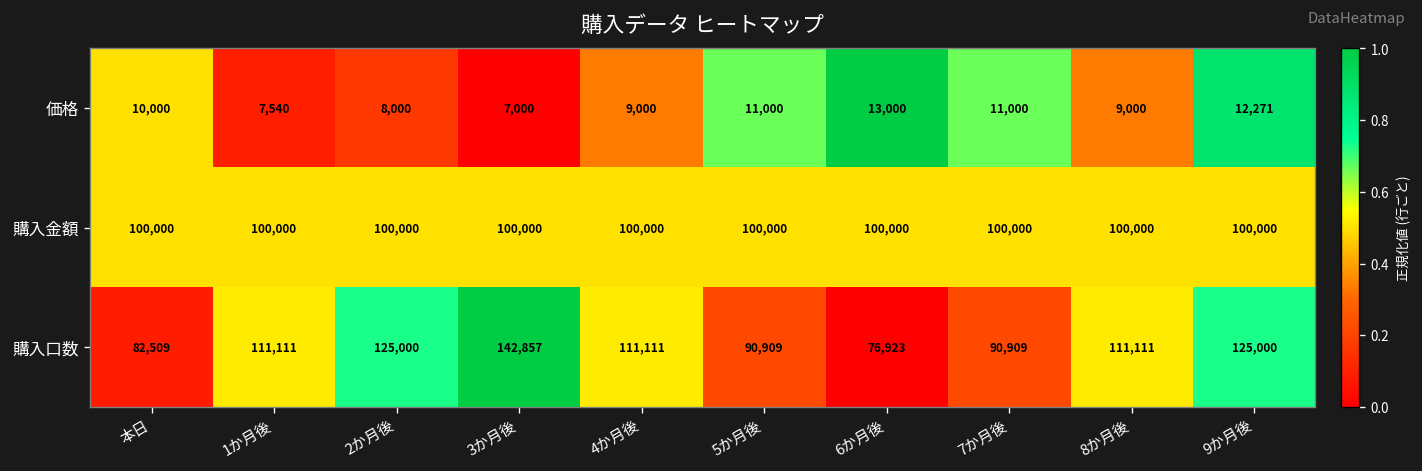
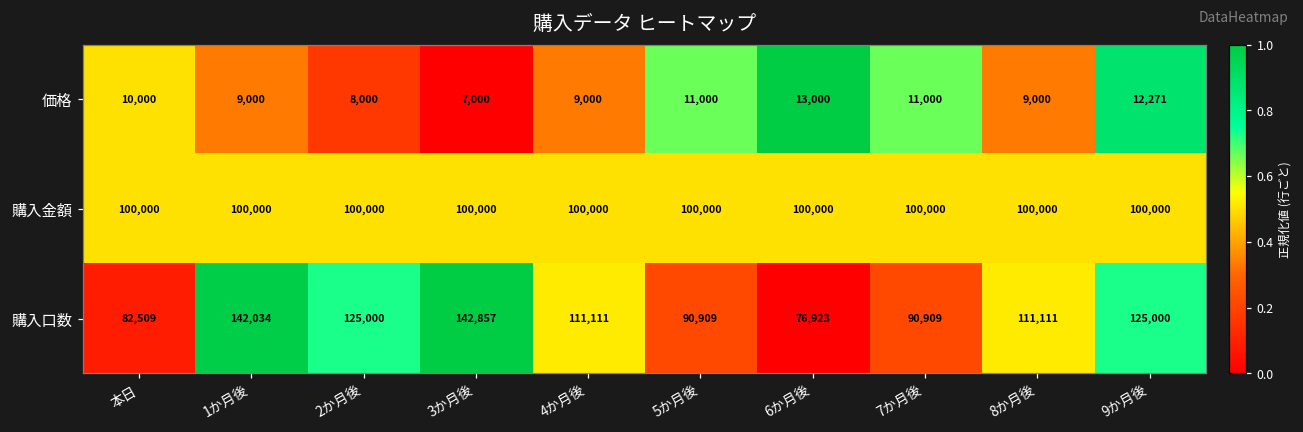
  {
    "価格": {
      "本日": "10,000",
-     "1か月後": "7,540",
+     "1か月後": "9,000",
      "2か月後": "8,000",
      "3か月後": "7,000",
      "4か月後": "9,000",
      "5か月後": "11,000",
      "6か月後": "13,000",
      "7か月後": "11,000",
      "8か月後": "9,000",
      "9か月後": "12,271"
    },
    "購入金額": {
      "本日": "100,000",
      "1か月後": "100,000",
      "2か月後": "100,000",
      "3か月後": "100,000",
      "4か月後": "100,000",
      "5か月後": "100,000",
      "6か月後": "100,000",
      "7か月後": "100,000",
      "8か月後": "100,000",
      "9か月後": "100,000"
    },
    "購入口数": {
      "本日": "82,509",
-     "1か月後": "111,111",
+     "1か月後": "142,034",
      "2か月後": "125,000",
      "3か月後": "142,857",
      "4か月後": "111,111",
      "5か月後": "90,909",
      "6か月後": "76,923",
      "7か月後": "90,909",
      "8か月後": "111,111",
      "9か月後": "125,000"
    }
  }
